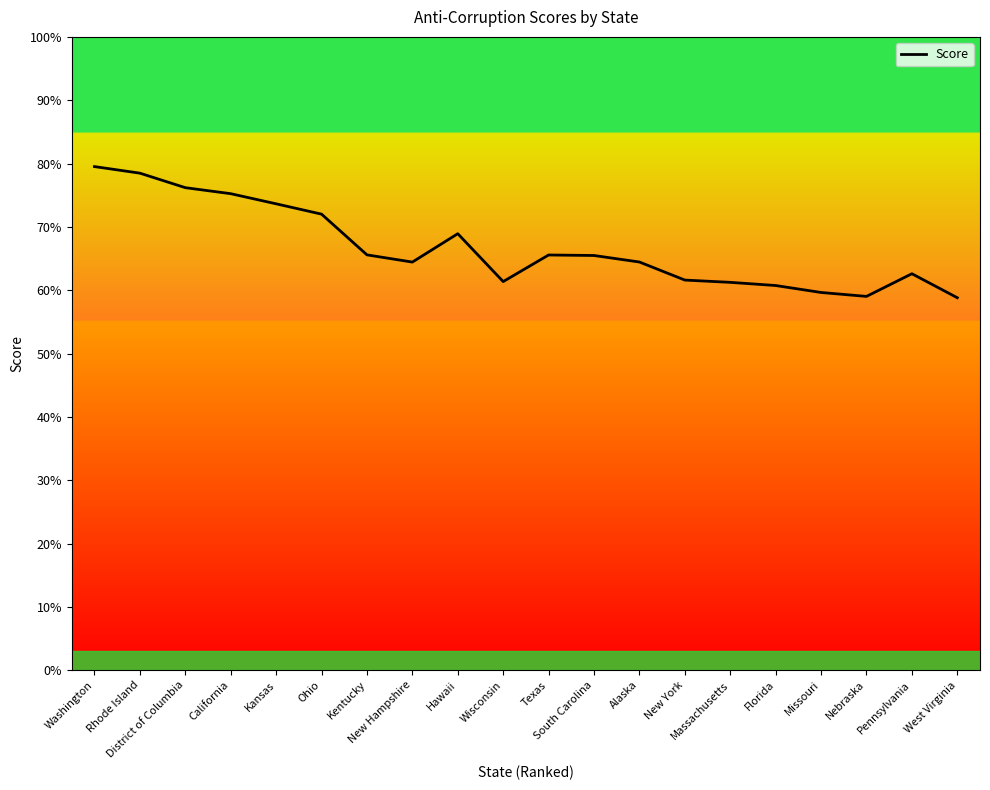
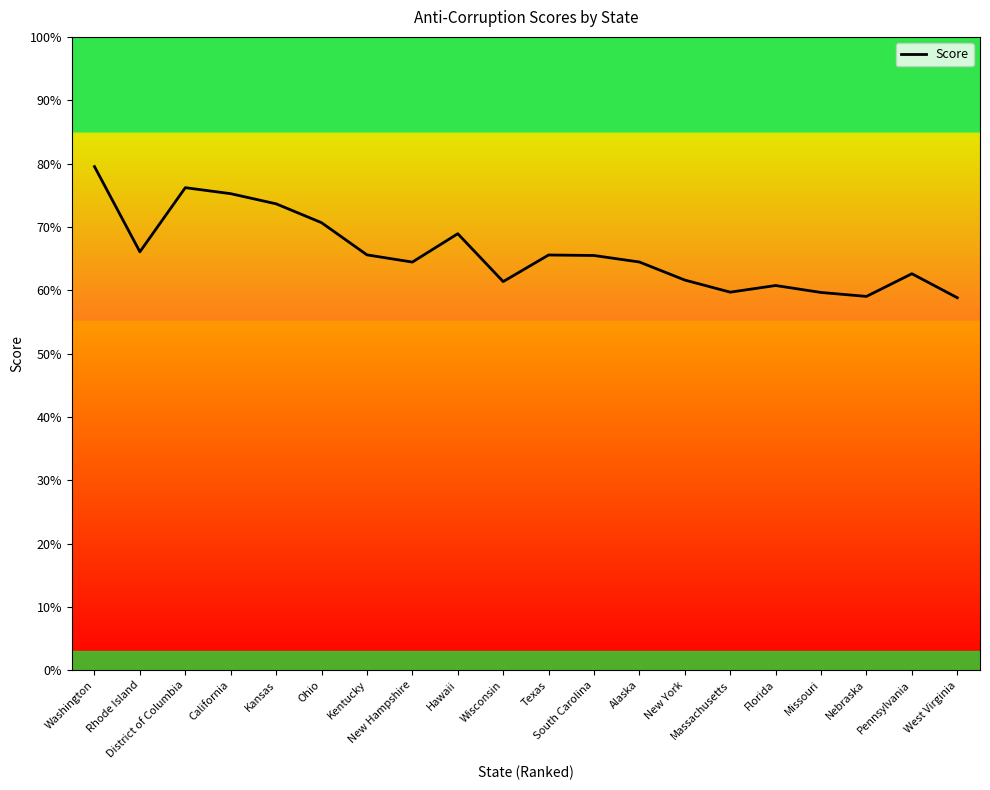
  {
    "Washington": "80%",
-   "Rhode Island": "78%",
+   "Rhode Island": "66%",
    "District of Columbia": "76%",
    "California": "75%",
    "Kansas": "74%",
-   "Ohio": "72%",
+   "Ohio": "71%",
    "Kentucky": "66%",
    "New Hampshire": "64%",
    "Hawaii": "69%",
    "Wisconsin": "61%",
    "Texas": "66%",
    "South Carolina": "65%",
    "Alaska": "64%",
    "New York": "62%",
-   "Massachusetts": "61%",
+   "Massachusetts": "60%",
    "Florida": "61%",
    "Missouri": "60%",
    "Nebraska": "59%",
    "Pennsylvania": "63%",
    "West Virginia": "59%"
  }
